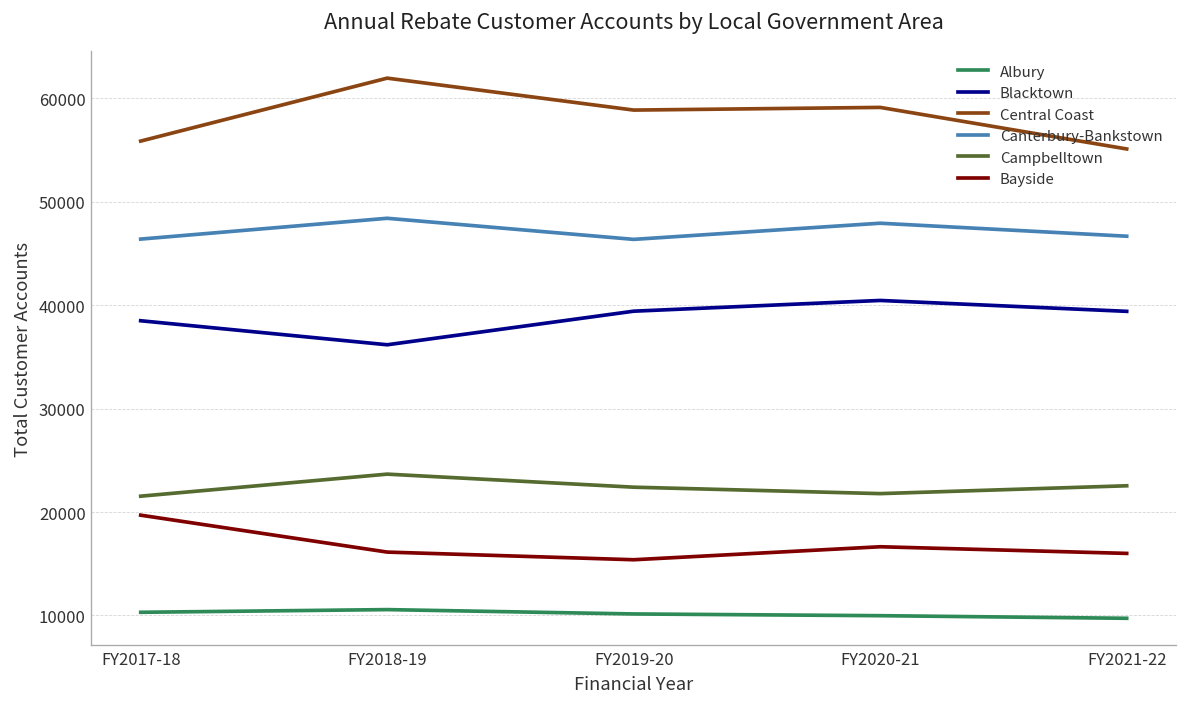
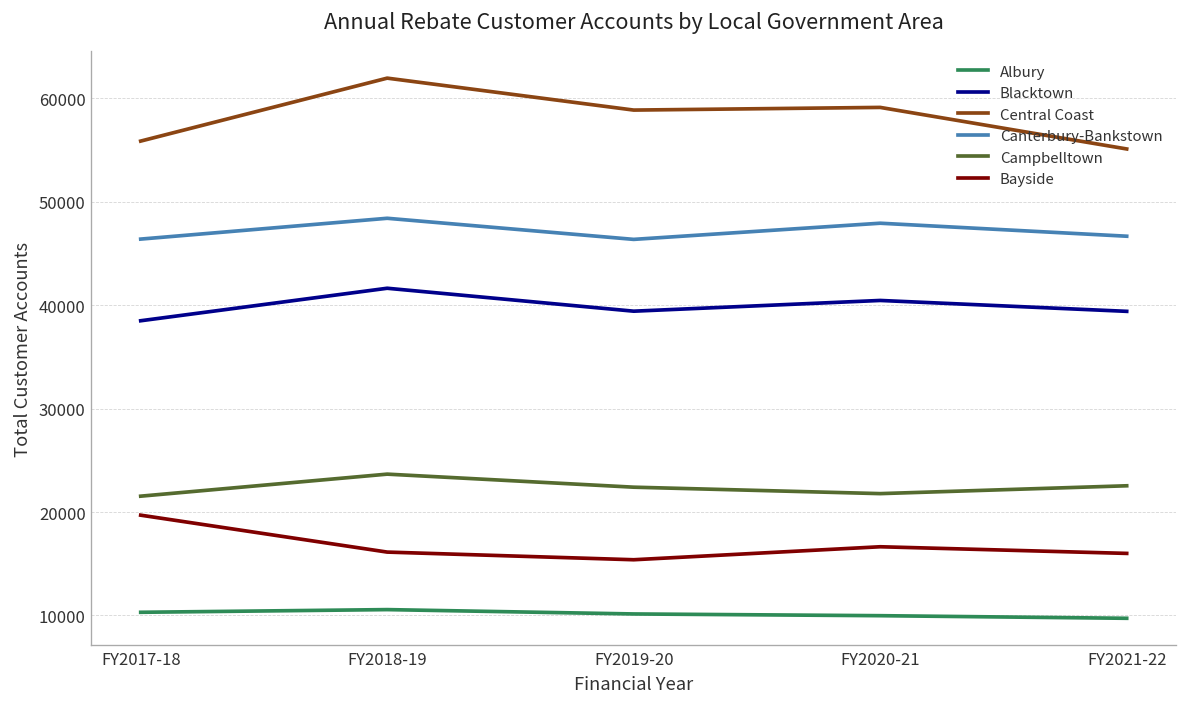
  {
    "Albury": {
      "FY2017-18": 10000,
      "FY2018-19": 11000,
      "FY2019-20": 10000,
      "FY2020-21": 10000,
      "FY2021-22": 10000
    },
    "Blacktown": {
      "FY2017-18": 38000,
-     "FY2018-19": 36000,
+     "FY2018-19": 42000,
      "FY2019-20": 39000,
      "FY2020-21": 40000,
      "FY2021-22": 39000
    },
    "Central Coast": {
      "FY2017-18": 56000,
      "FY2018-19": 62000,
      "FY2019-20": 59000,
      "FY2020-21": 59000,
      "FY2021-22": 55000
    },
    "Canterbury-Bankstown": {
      "FY2017-18": 46000,
      "FY2018-19": 48000,
      "FY2019-20": 46000,
      "FY2020-21": 48000,
      "FY2021-22": 47000
    },
    "Campbelltown": {
      "FY2017-18": 22000,
      "FY2018-19": 24000,
      "FY2019-20": 22000,
      "FY2020-21": 22000,
      "FY2021-22": 23000
    },
    "Bayside": {
      "FY2017-18": 20000,
      "FY2018-19": 16000,
      "FY2019-20": 15000,
      "FY2020-21": 17000,
      "FY2021-22": 16000
    }
  }
